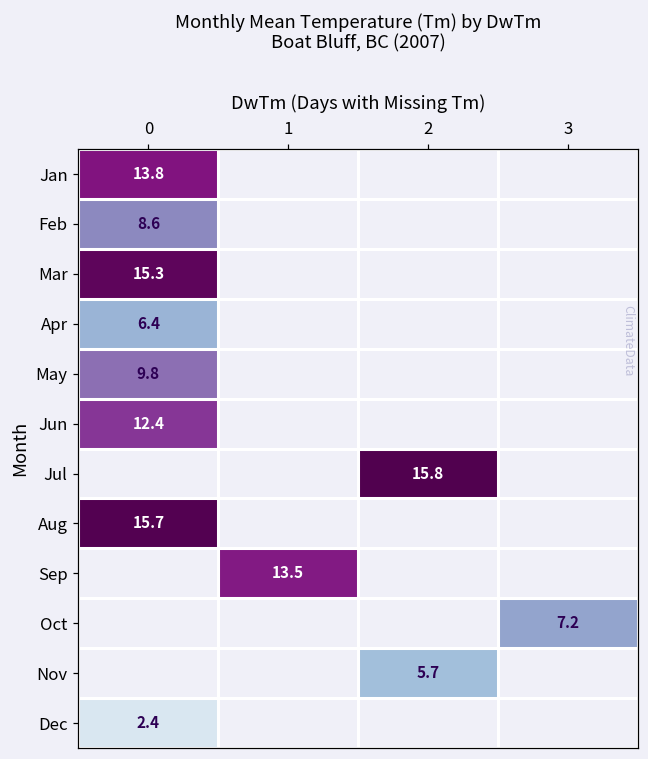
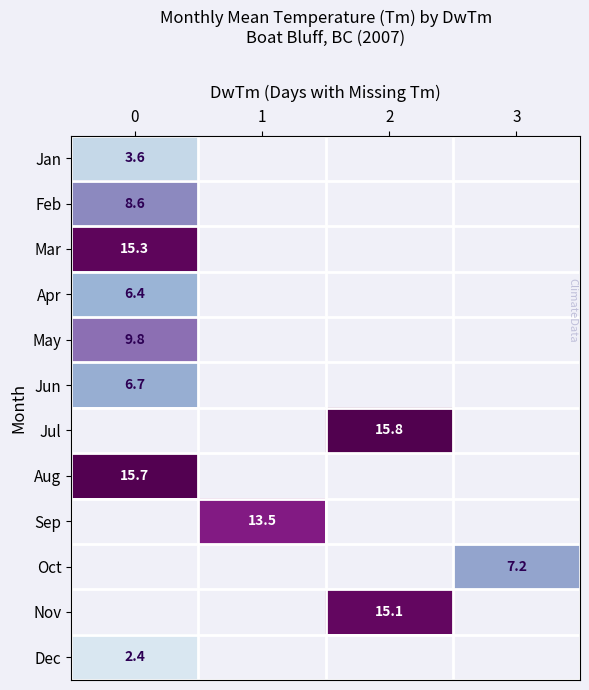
  {
    "Jan": {
-     "0": 13.8
+     "0": 3.6
    },
    "Feb": {
      "0": 8.6
    },
    "Mar": {
      "0": 15.3
    },
    "Apr": {
      "0": 6.4
    },
    "May": {
      "0": 9.8
    },
    "Jun": {
-     "0": 12.4
+     "0": 6.7
    },
    "Jul": {
      "2": 15.8
    },
    "Aug": {
      "0": 15.7
    },
    "Sep": {
      "1": 13.5
    },
    "Oct": {
      "3": 7.2
    },
    "Nov": {
-     "2": 5.7
+     "2": 15.1
    },
    "Dec": {
      "0": 2.4
    }
  }
